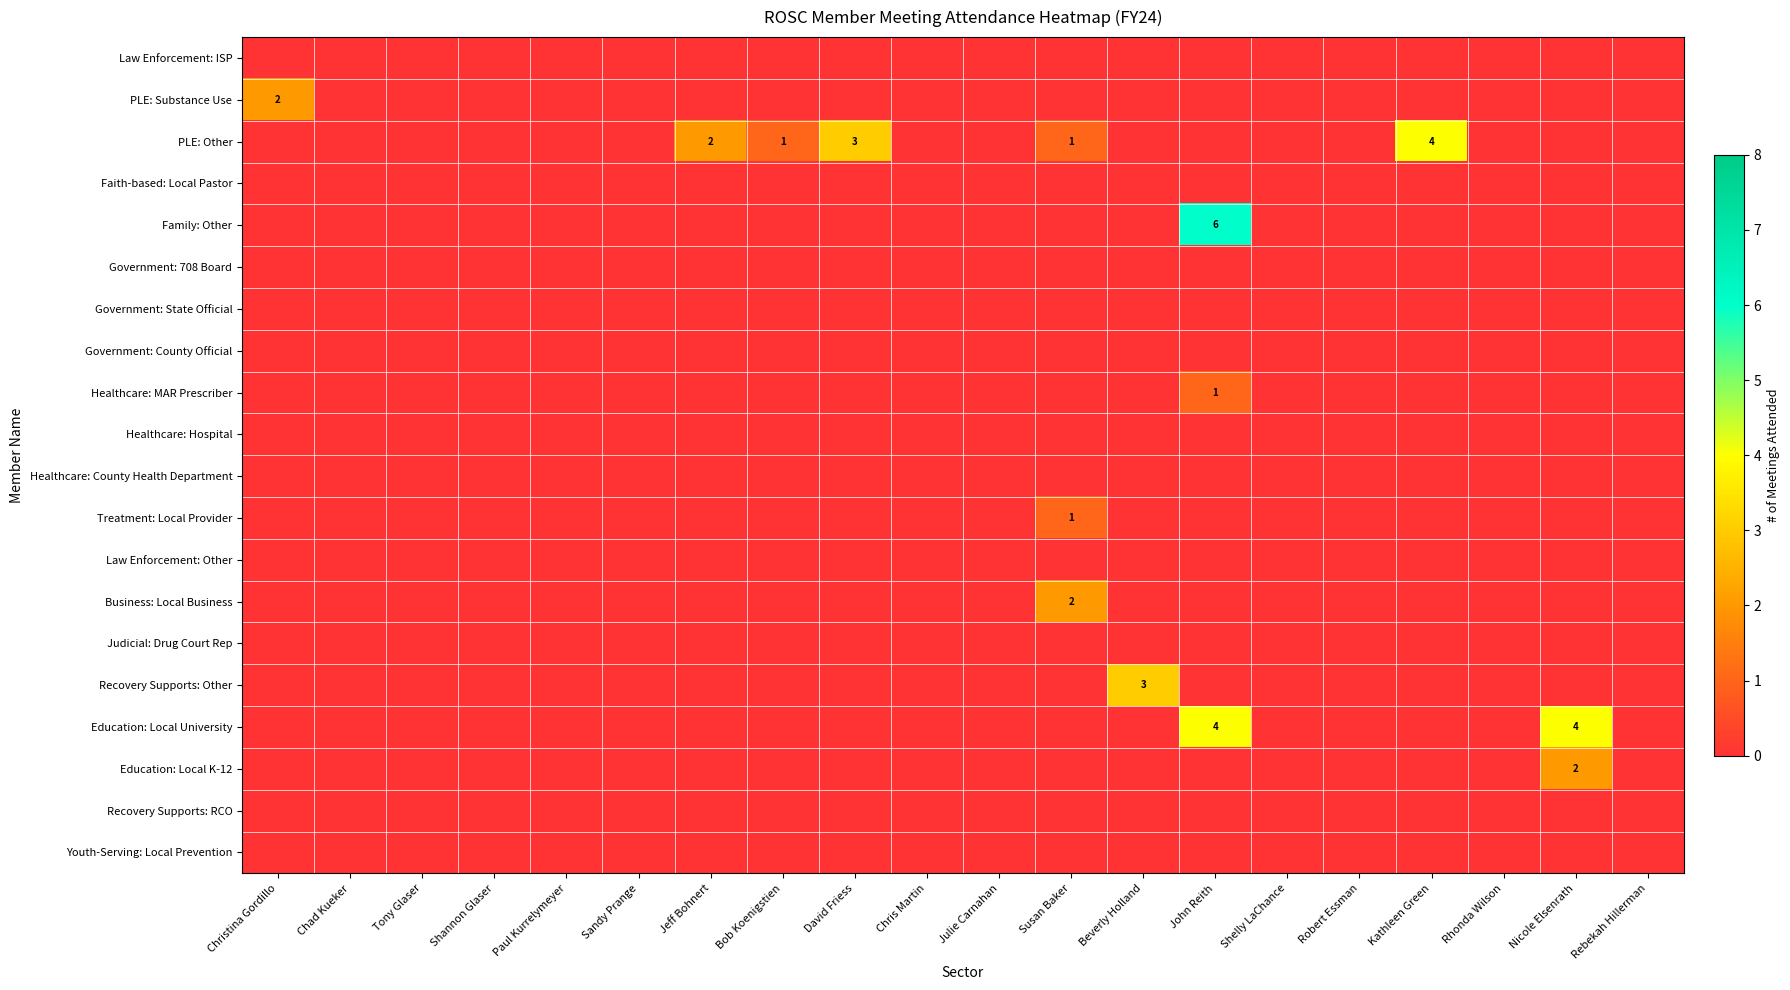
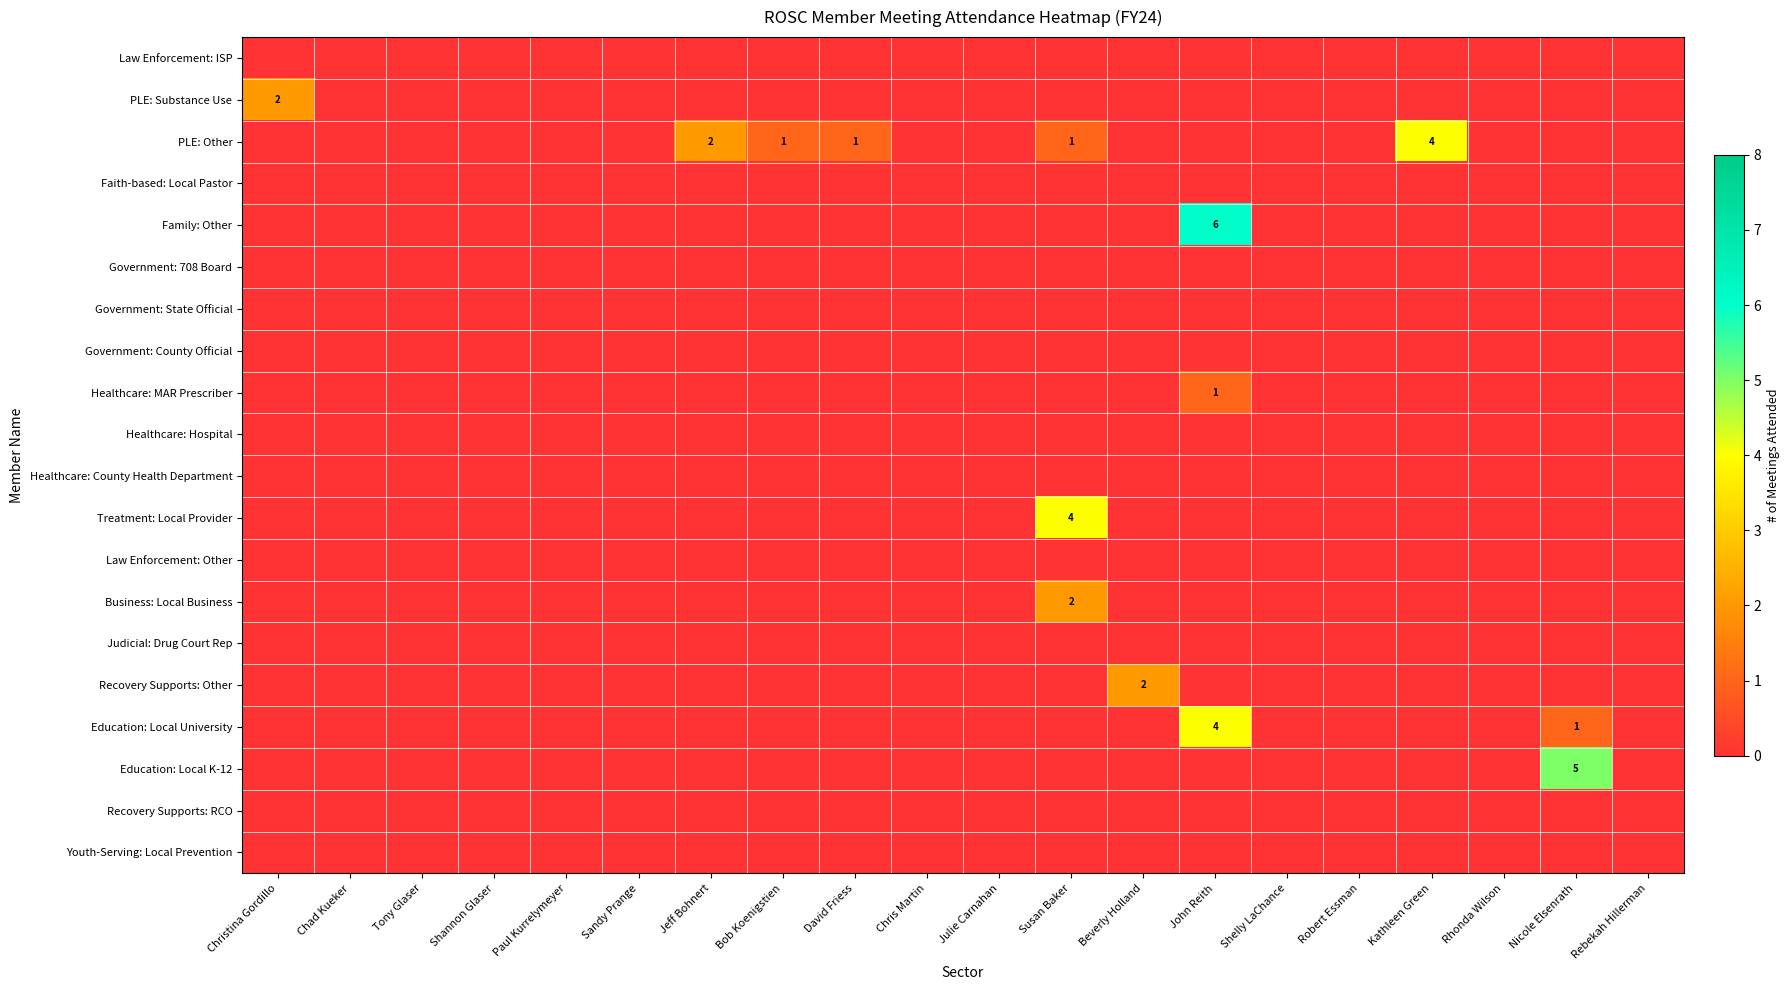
  {
    "PLE: Substance Use": {
      "Christina Gordillo": 2
    },
    "PLE: Other": {
      "Jeff Bohnert": 2,
      "Bob Koenigstien": 1,
-     "David Friess": 3,
+     "David Friess": 1,
      "Susan Baker": 1,
      "Kathleen Green": 4
    },
    "Family: Other": {
      "John Reith": 6
    },
    "Healthcare: MAR Prescriber": {
      "John Reith": 1
    },
    "Treatment: Local Provider": {
-     "Susan Baker": 1
+     "Susan Baker": 4
    },
    "Business: Local Business": {
      "Susan Baker": 2
    },
    "Recovery Supports: Other": {
-     "Beverly Holland": 3
+     "Beverly Holland": 2
    },
    "Education: Local University": {
      "John Reith": 4,
-     "Nicole Elsenrath": 4
+     "Nicole Elsenrath": 1
    },
    "Education: Local K-12": {
-     "Nicole Elsenrath": 2
+     "Nicole Elsenrath": 5
    }
  }
